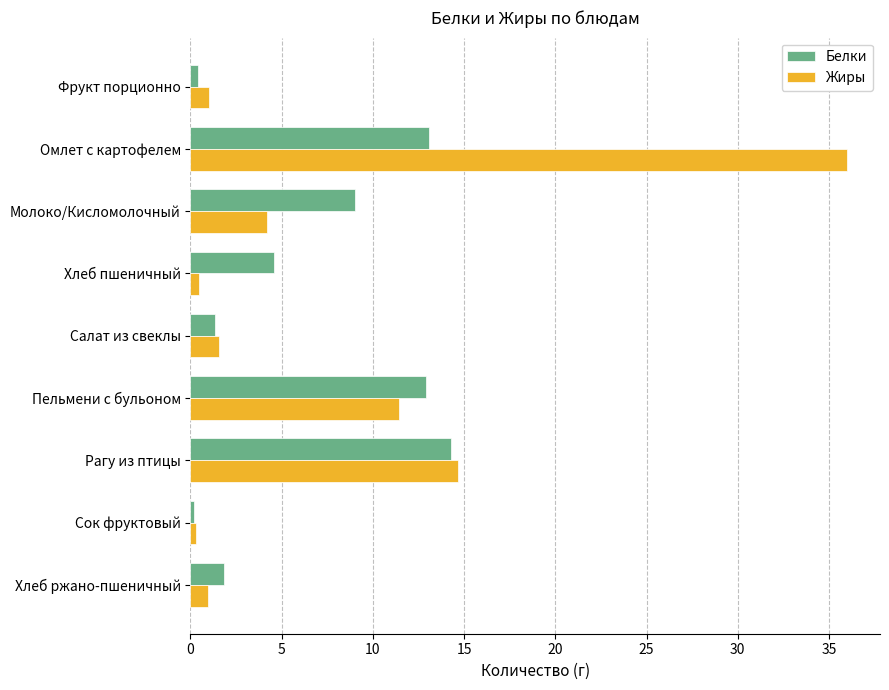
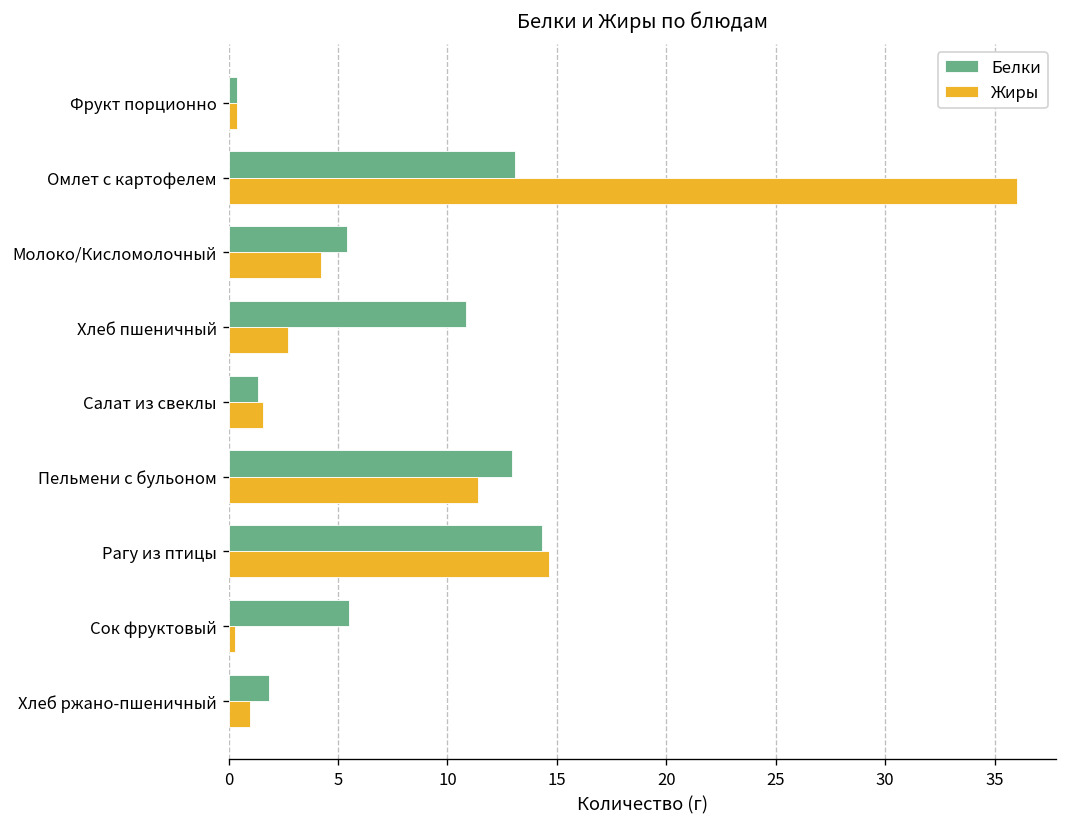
  {
    "Белки": {
      "Фрукт порционно": 0.4,
      "Омлет с картофелем": 13.1,
-     "Молоко/Кисломолочный": 9.0,
-     "Хлеб пшеничный": 4.6,
+     "Молоко/Кисломолочный": 5.4,
+     "Хлеб пшеничный": 10.9,
      "Салат из свеклы": 1.3,
      "Пельмени с бульоном": 12.9,
      "Рагу из птицы": 14.3,
-     "Сок фруктовый": 0.2,
+     "Сок фруктовый": 5.5,
      "Хлеб ржано-пшеничный": 1.9
    },
    "Жиры": {
-     "Фрукт порционно": 1.0,
+     "Фрукт порционно": 0.4,
      "Омлет с картофелем": 36.0,
      "Молоко/Кисломолочный": 4.2,
-     "Хлеб пшеничный": 0.5,
+     "Хлеб пшеничный": 2.7,
      "Салат из свеклы": 1.6,
      "Пельмени с бульоном": 11.4,
      "Рагу из птицы": 14.7,
      "Сок фруктовый": 0.3,
      "Хлеб ржано-пшеничный": 1.0
    }
  }
